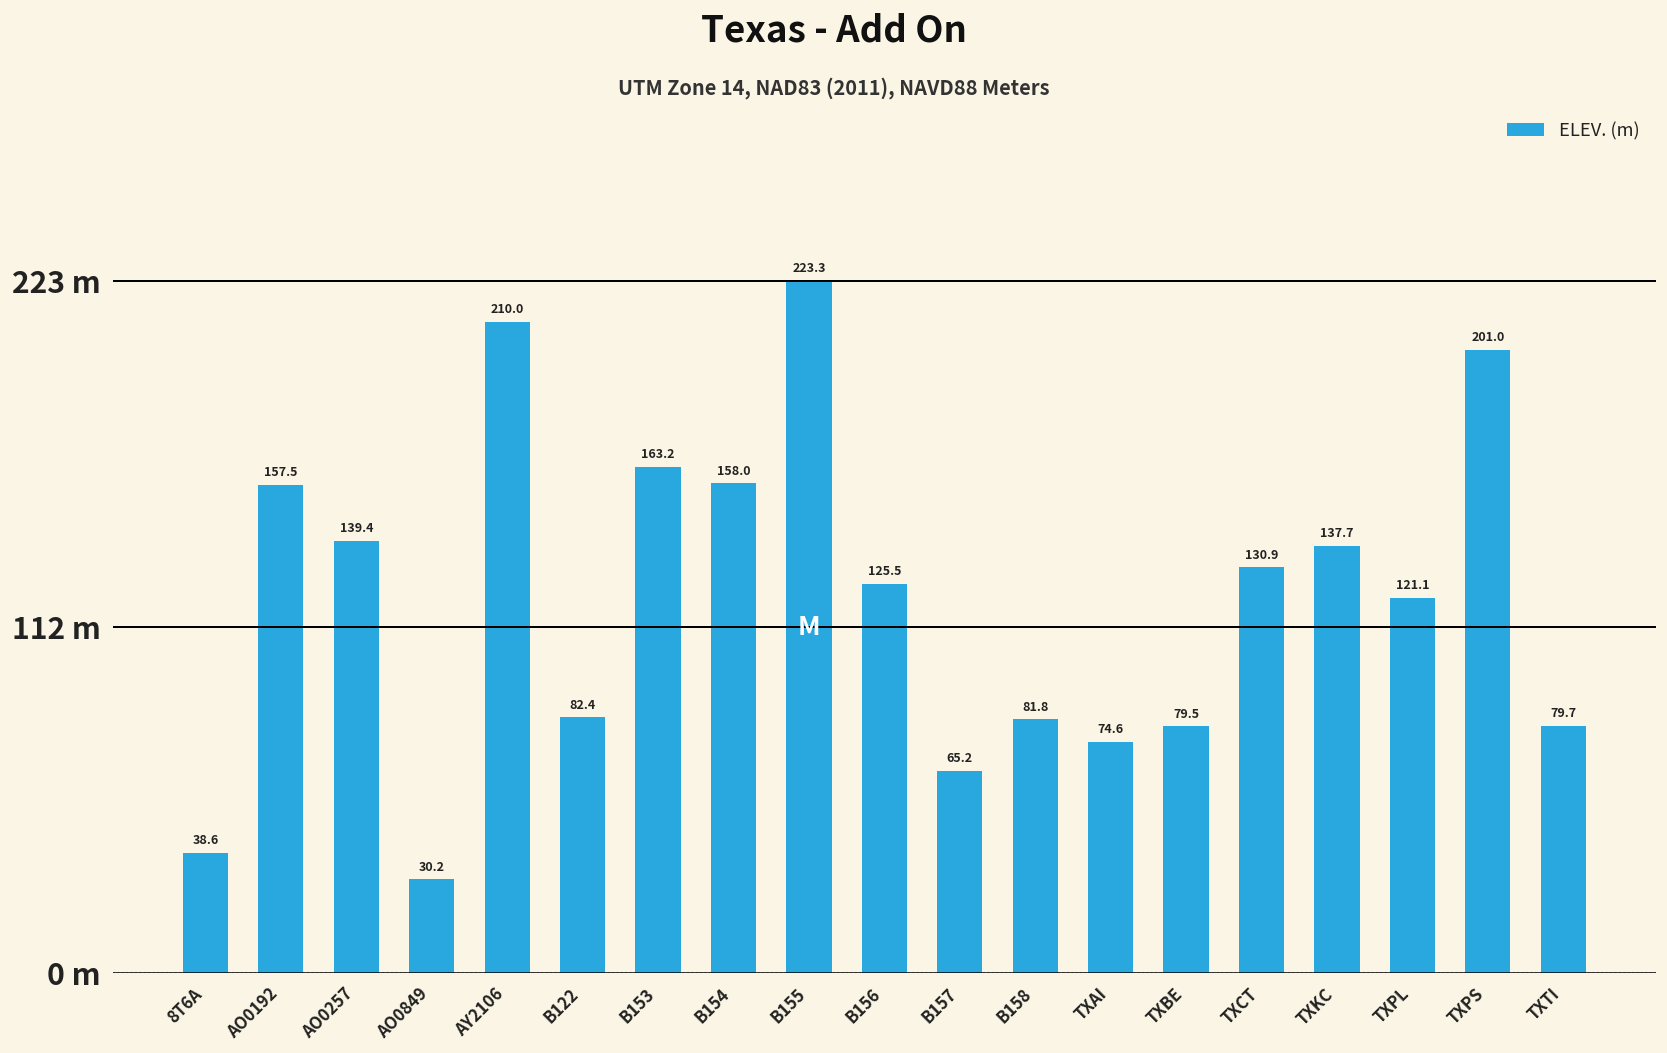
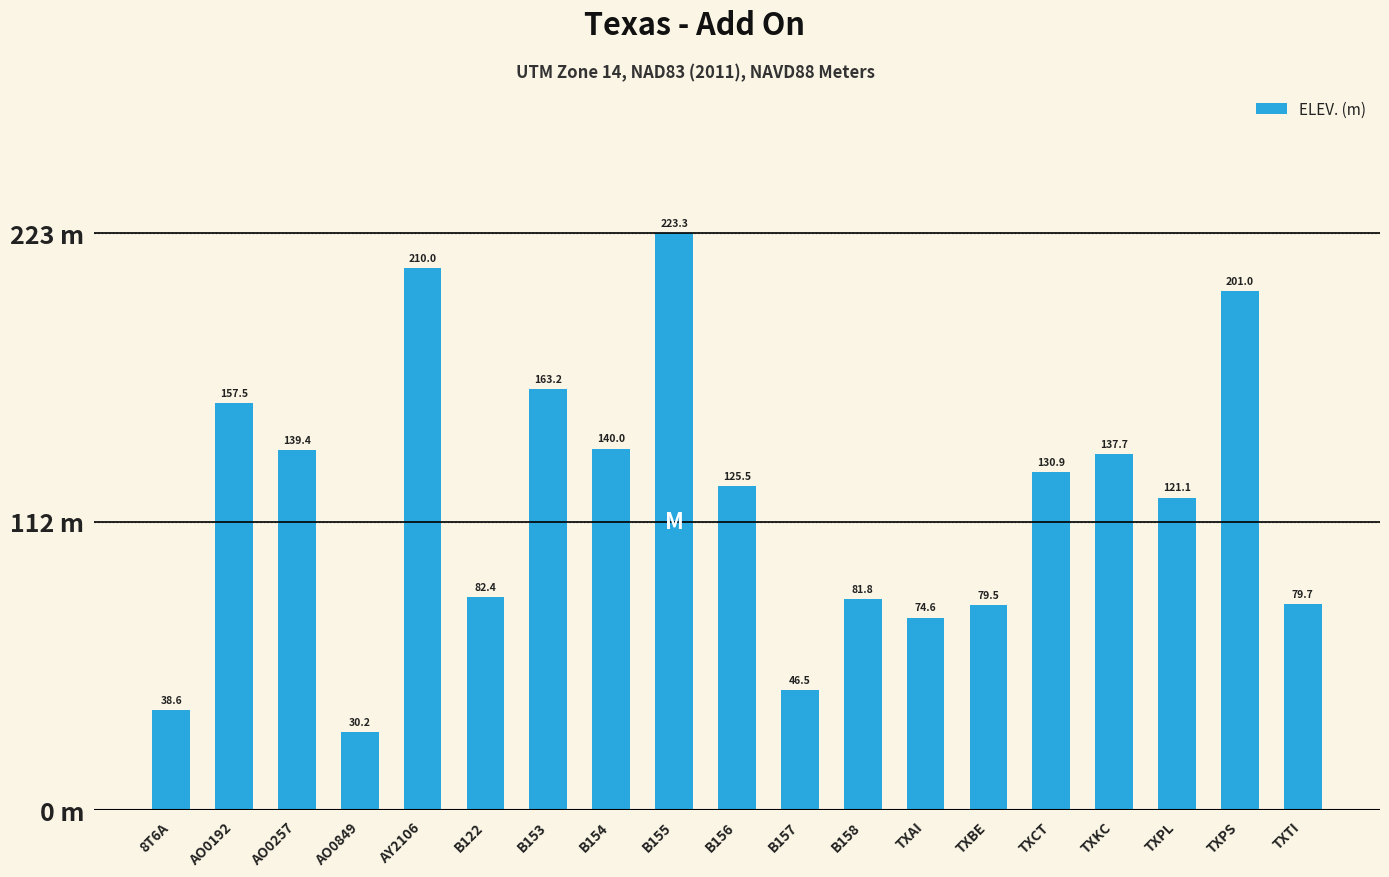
  {
    "8T6A": 38.6,
    "AO0192": 157.5,
    "AO0257": 139.4,
    "AO0849": 30.2,
    "AY2106": 210.0,
    "B122": 82.4,
    "B153": 163.2,
-   "B154": 158.0,
+   "B154": 140.0,
    "B155": 223.3,
    "B156": 125.5,
-   "B157": 65.2,
+   "B157": 46.5,
    "B158": 81.8,
    "TXAI": 74.6,
    "TXBE": 79.5,
    "TXCT": 130.9,
    "TXKC": 137.7,
    "TXPL": 121.1,
    "TXPS": 201.0,
    "TXTI": 79.7
  }
